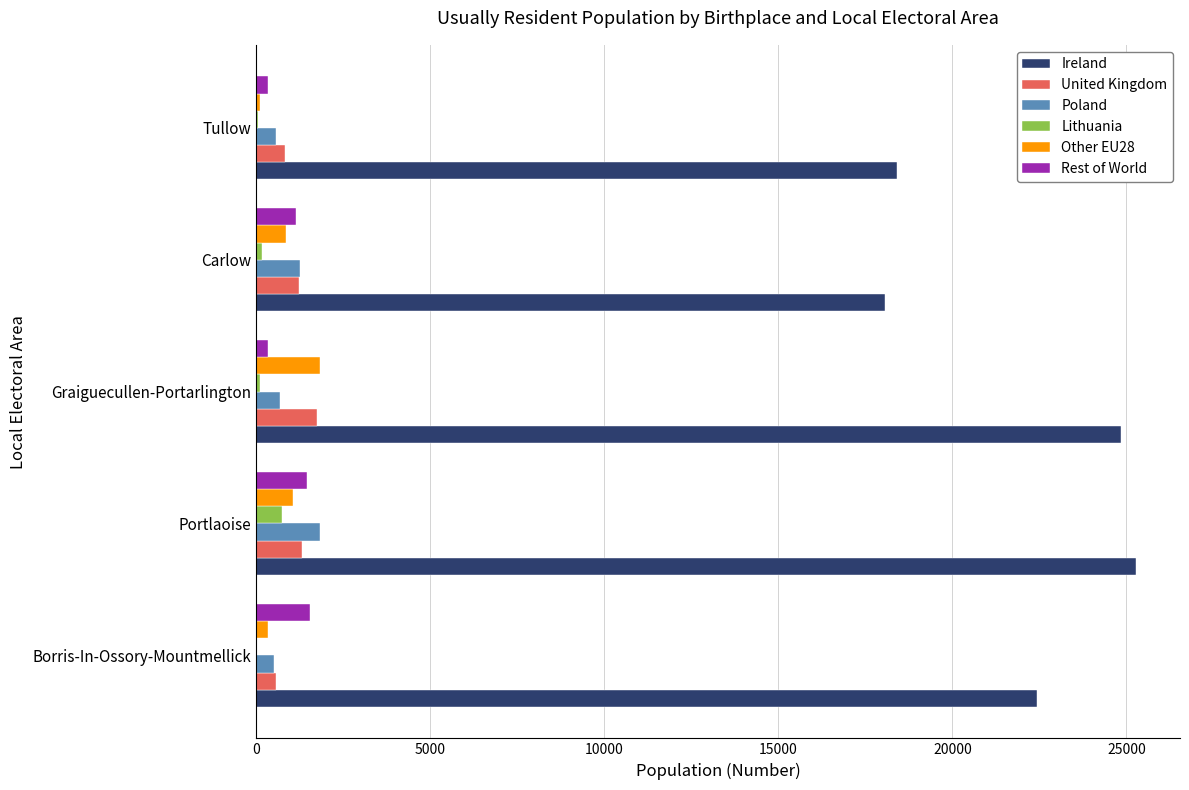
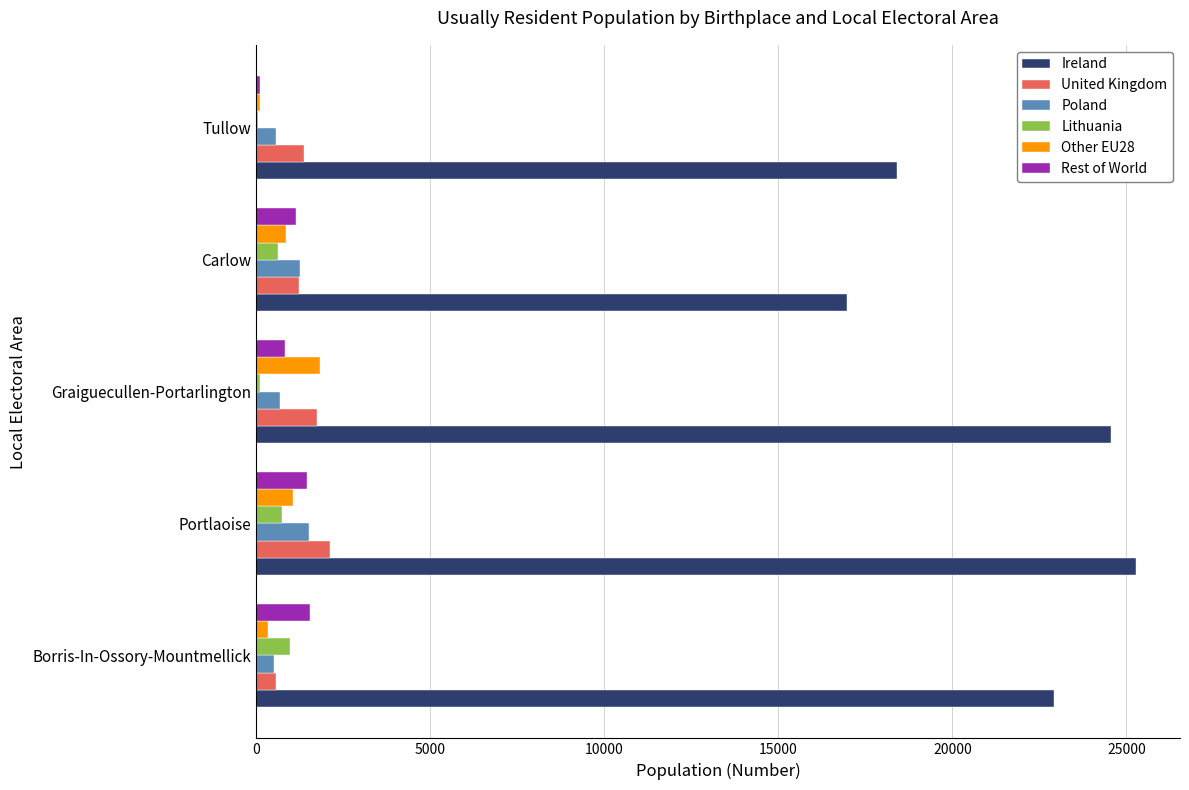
  {
    "Ireland": {
      "Tullow": 18400,
-     "Carlow": 18100,
-     "Graiguecullen-Portarlington": 24800,
+     "Carlow": 17000,
+     "Graiguecullen-Portarlington": 24600,
      "Portlaoise": 25300,
-     "Borris-In-Ossory-Mountmellick": 22400
+     "Borris-In-Ossory-Mountmellick": 22900
    },
    "United Kingdom": {
-     "Tullow": 800,
+     "Tullow": 1400,
      "Carlow": 1200,
      "Graiguecullen-Portarlington": 1800,
-     "Portlaoise": 1300,
+     "Portlaoise": 2100,
      "Borris-In-Ossory-Mountmellick": 600
    },
    "Poland": {
      "Tullow": 600,
      "Carlow": 1300,
      "Graiguecullen-Portarlington": 700,
-     "Portlaoise": 1800,
+     "Portlaoise": 1500,
      "Borris-In-Ossory-Mountmellick": 500
    },
    "Lithuania": {
-     "Carlow": 200,
+     "Carlow": 600,
      "Graiguecullen-Portarlington": 100,
      "Portlaoise": 700,
-     "Borris-In-Ossory-Mountmellick": 0
+     "Borris-In-Ossory-Mountmellick": 1000
    },
    "Other EU28": {
      "Tullow": 100,
      "Carlow": 800,
      "Graiguecullen-Portarlington": 1800,
      "Portlaoise": 1100,
      "Borris-In-Ossory-Mountmellick": 300
    },
    "Rest of World": {
-     "Tullow": 300,
+     "Tullow": 100,
      "Carlow": 1100,
-     "Graiguecullen-Portarlington": 400,
+     "Graiguecullen-Portarlington": 800,
      "Portlaoise": 1400,
      "Borris-In-Ossory-Mountmellick": 1600
    }
  }
